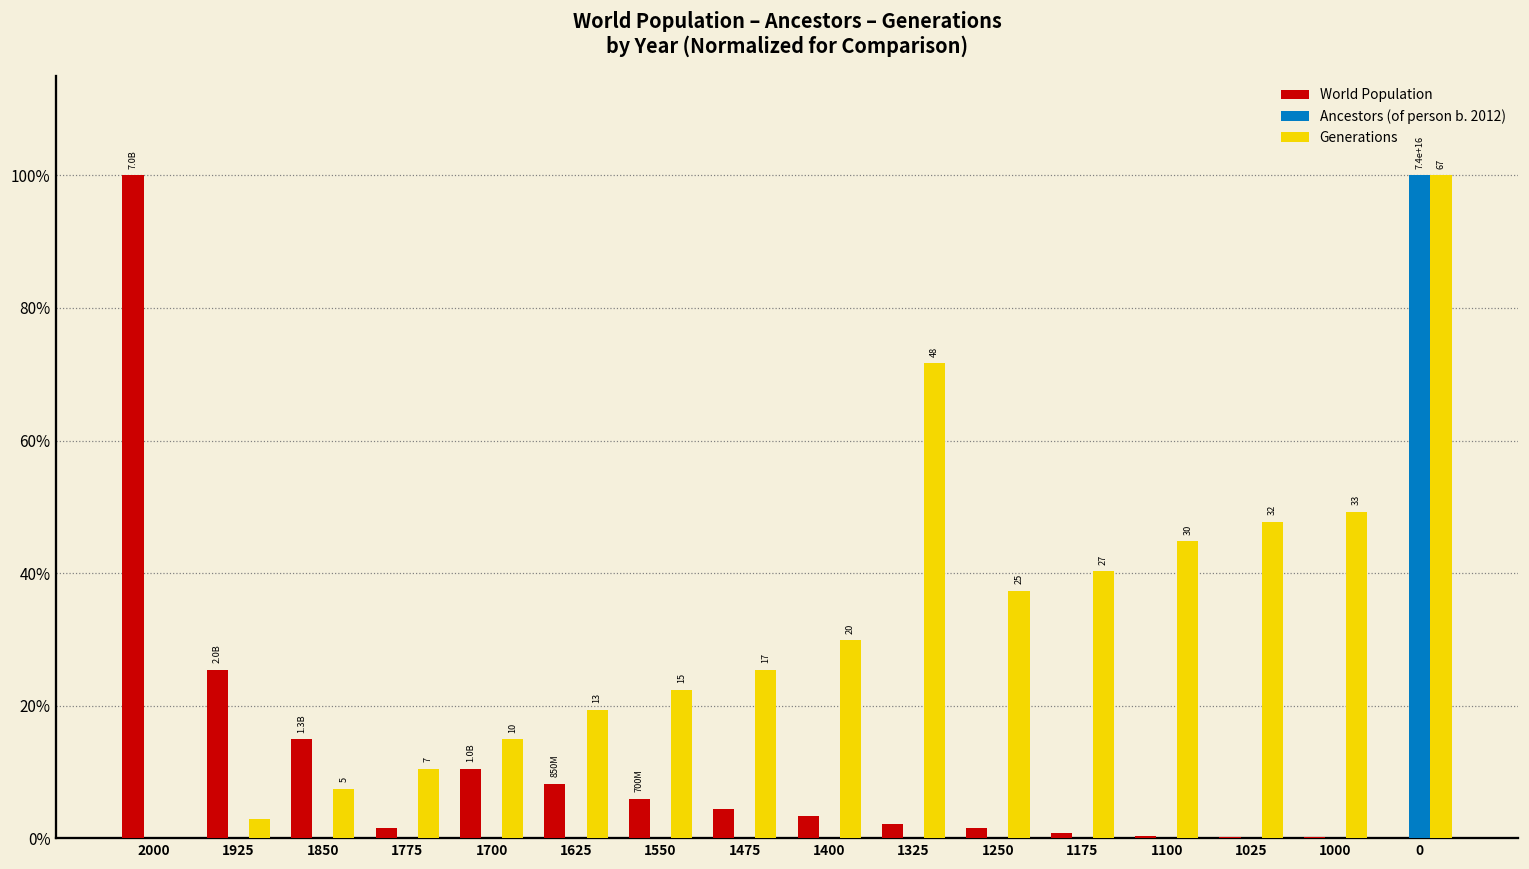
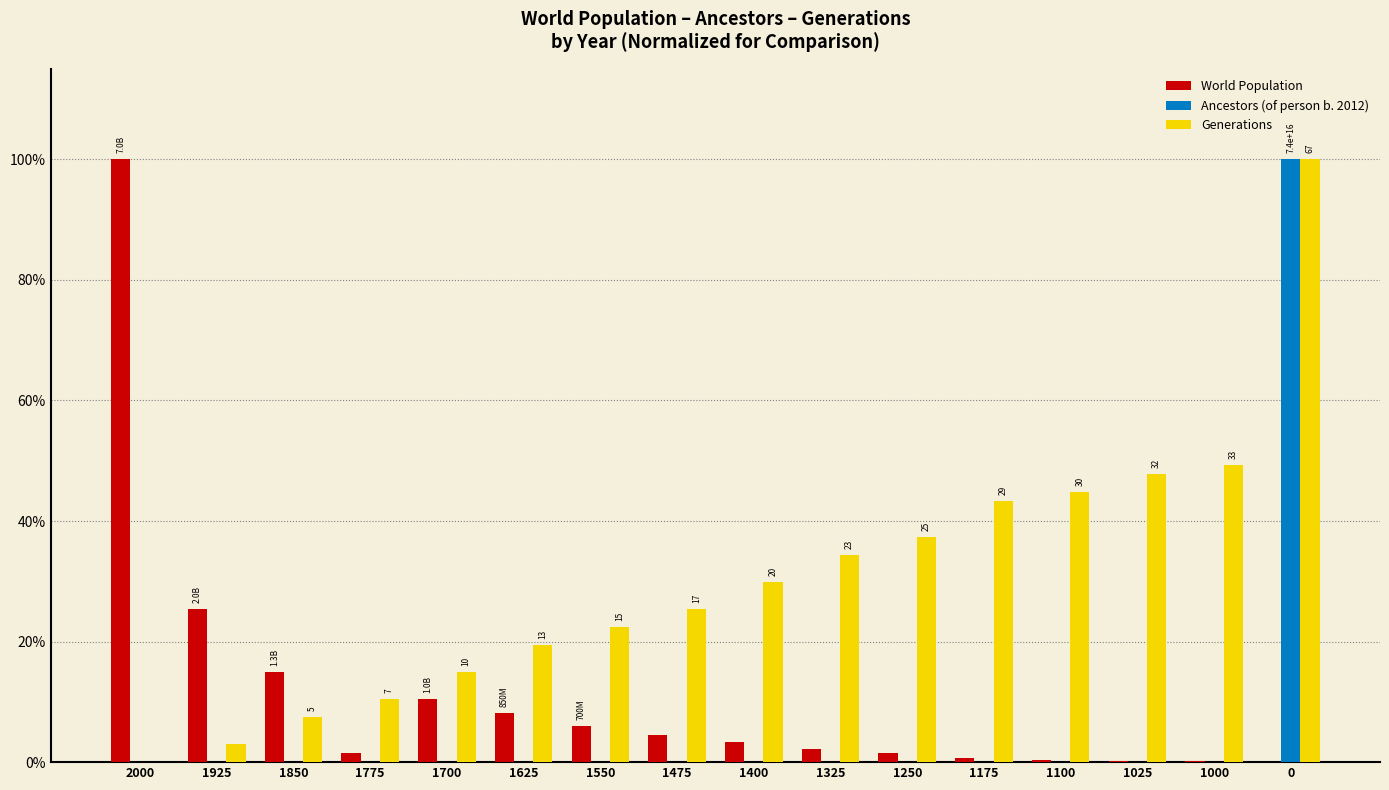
  {
    "World Population": {
      "1775": "1%",
      "1475": "4%",
      "1400": "3%",
      "1325": "2%",
      "1250": "1%",
      "1175": "1%",
      "0": "0%"
    },
    "Ancestors (of person b. 2012)": {
      "2000": "0%"
    },
    "Generations": {
-     "1325": "48",
-     "1175": "27"
+     "1325": "23",
+     "1175": "29"
    }
  }
